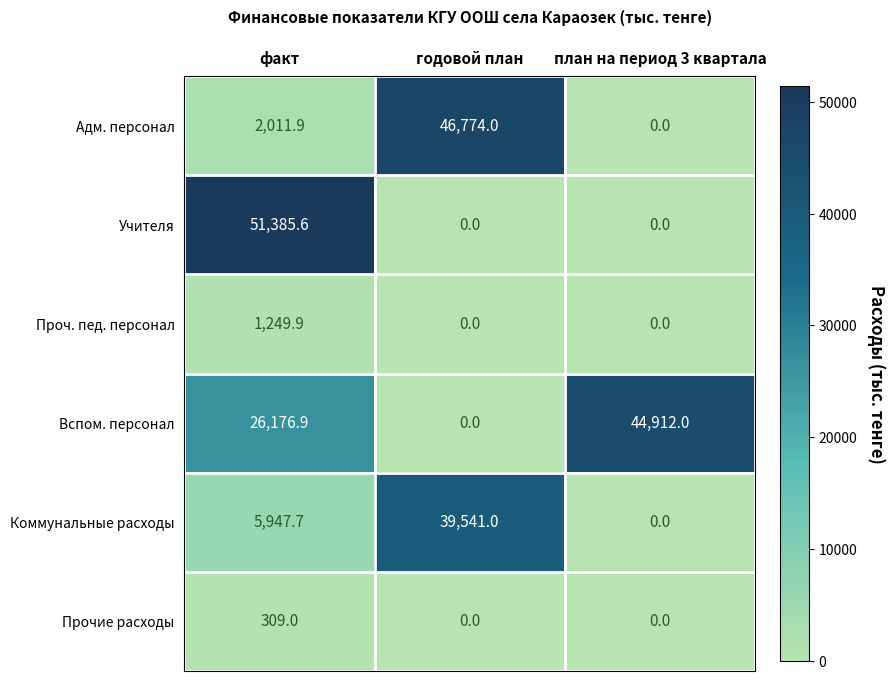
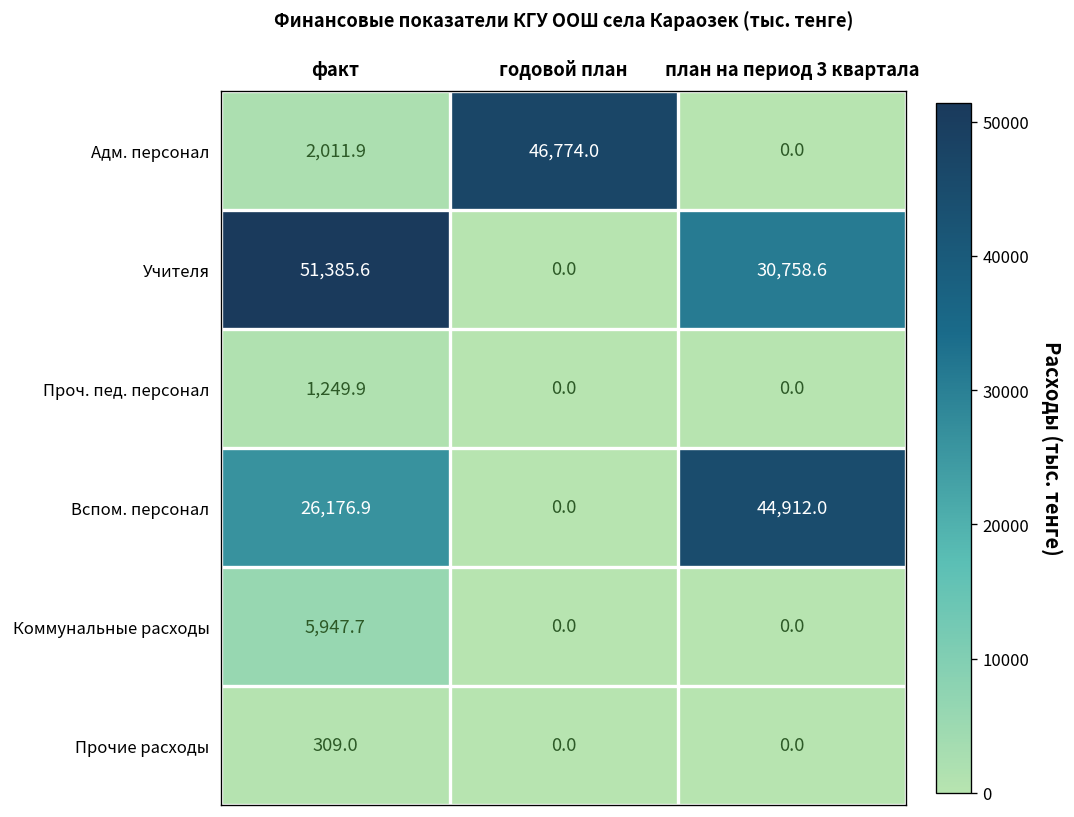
  {
    "Адм. персонал": {
      "факт": "2,011.9",
      "годовой план": "46,774.0",
      "план на период 3 квартала": "0.0"
    },
    "Учителя": {
      "факт": "51,385.6",
      "годовой план": "0.0",
-     "план на период 3 квартала": "0.0"
+     "план на период 3 квартала": "30,758.6"
    },
    "Проч. пед. персонал": {
      "факт": "1,249.9",
      "годовой план": "0.0",
      "план на период 3 квартала": "0.0"
    },
    "Вспом. персонал": {
      "факт": "26,176.9",
      "годовой план": "0.0",
      "план на период 3 квартала": "44,912.0"
    },
    "Коммунальные расходы": {
      "факт": "5,947.7",
-     "годовой план": "39,541.0",
+     "годовой план": "0.0",
      "план на период 3 квартала": "0.0"
    },
    "Прочие расходы": {
      "факт": "309.0",
      "годовой план": "0.0",
      "план на период 3 квартала": "0.0"
    }
  }
